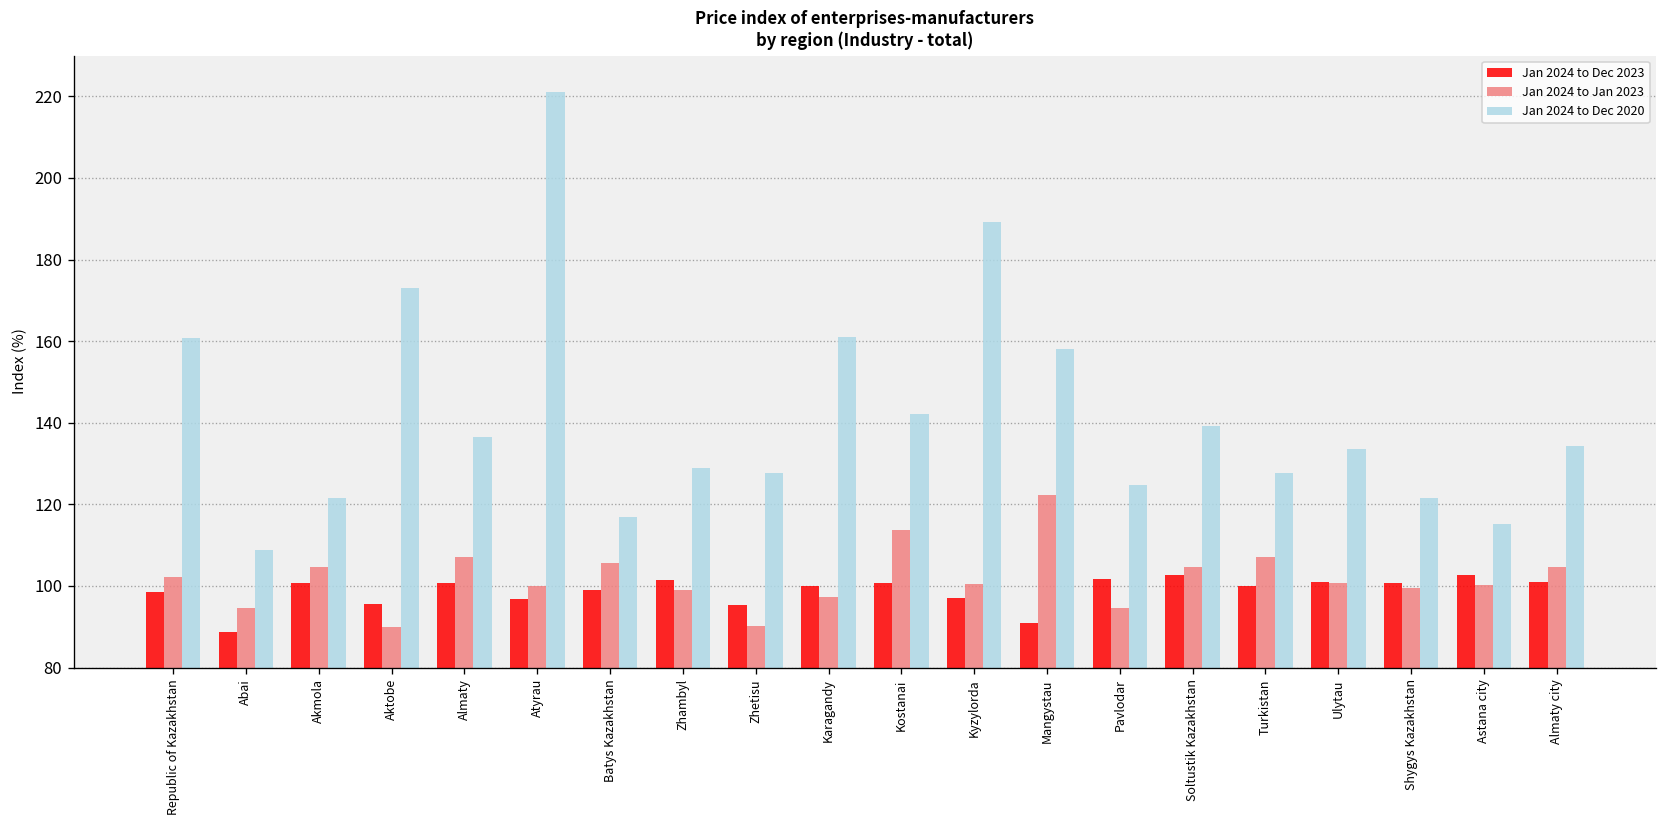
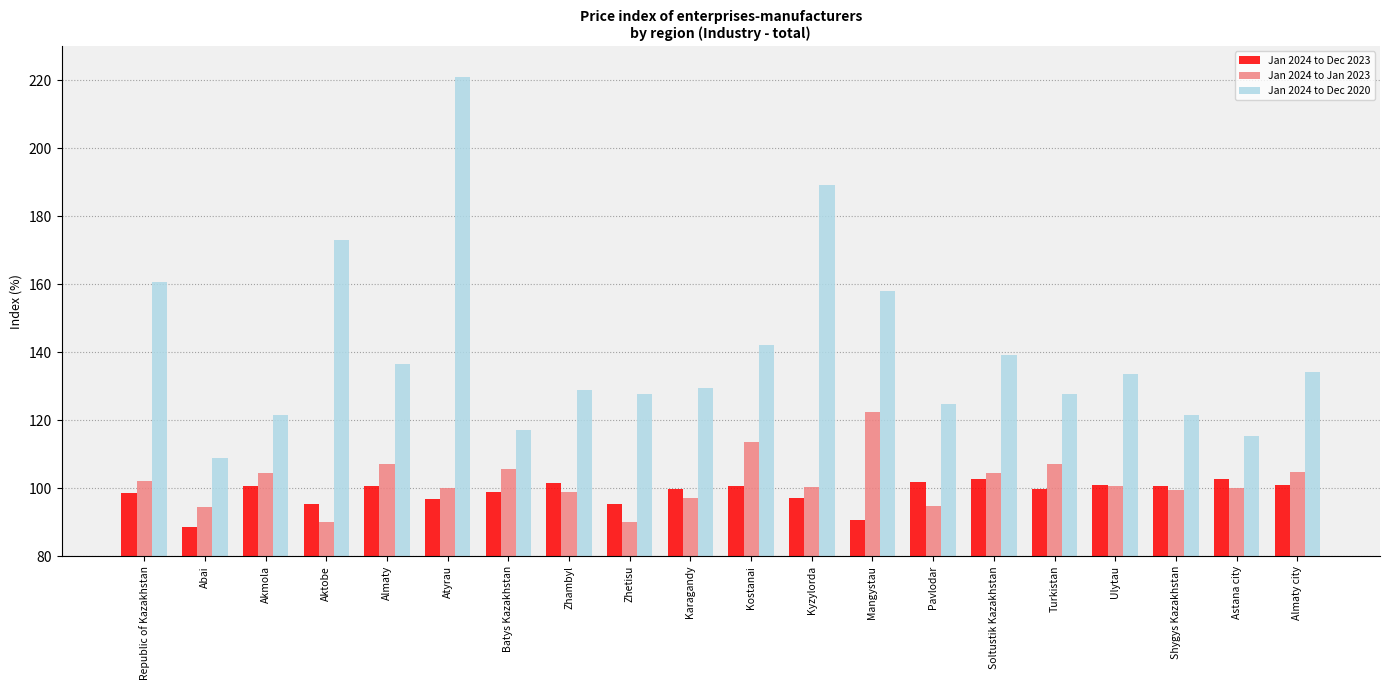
  {
    "Jan 2024 to Dec 2023": {
      "Republic of Kazakhstan": 99,
      "Abai": 89,
      "Akmola": 101,
      "Aktobe": 96,
      "Almaty": 101,
      "Atyrau": 97,
      "Batys Kazakhstan": 99,
      "Zhambyl": 102,
      "Zhetisu": 95,
      "Karagandy": 100,
      "Kostanai": 101,
      "Kyzylorda": 97,
      "Mangystau": 91,
      "Pavlodar": 102,
      "Soltustik Kazakhstan": 103,
      "Turkistan": 100,
      "Ulytau": 101,
      "Shygys Kazakhstan": 101,
      "Astana city": 103,
      "Almaty city": 101
    },
    "Jan 2024 to Jan 2023": {
      "Republic of Kazakhstan": 102,
      "Abai": 95,
      "Akmola": 105,
      "Aktobe": 90,
      "Almaty": 107,
      "Atyrau": 100,
      "Batys Kazakhstan": 106,
      "Zhambyl": 99,
      "Zhetisu": 90,
      "Karagandy": 97,
      "Kostanai": 114,
      "Kyzylorda": 100,
      "Mangystau": 122,
      "Pavlodar": 95,
      "Soltustik Kazakhstan": 105,
      "Turkistan": 107,
      "Ulytau": 101,
      "Shygys Kazakhstan": 100,
      "Astana city": 100,
      "Almaty city": 105
    },
    "Jan 2024 to Dec 2020": {
      "Republic of Kazakhstan": 161,
      "Abai": 109,
      "Akmola": 122,
      "Aktobe": 173,
      "Almaty": 137,
      "Atyrau": 221,
      "Batys Kazakhstan": 117,
      "Zhambyl": 129,
      "Zhetisu": 128,
-     "Karagandy": 161,
+     "Karagandy": 130,
      "Kostanai": 142,
      "Kyzylorda": 189,
      "Mangystau": 158,
      "Pavlodar": 125,
      "Soltustik Kazakhstan": 139,
      "Turkistan": 128,
      "Ulytau": 134,
      "Shygys Kazakhstan": 122,
      "Astana city": 115,
      "Almaty city": 134
    }
  }
